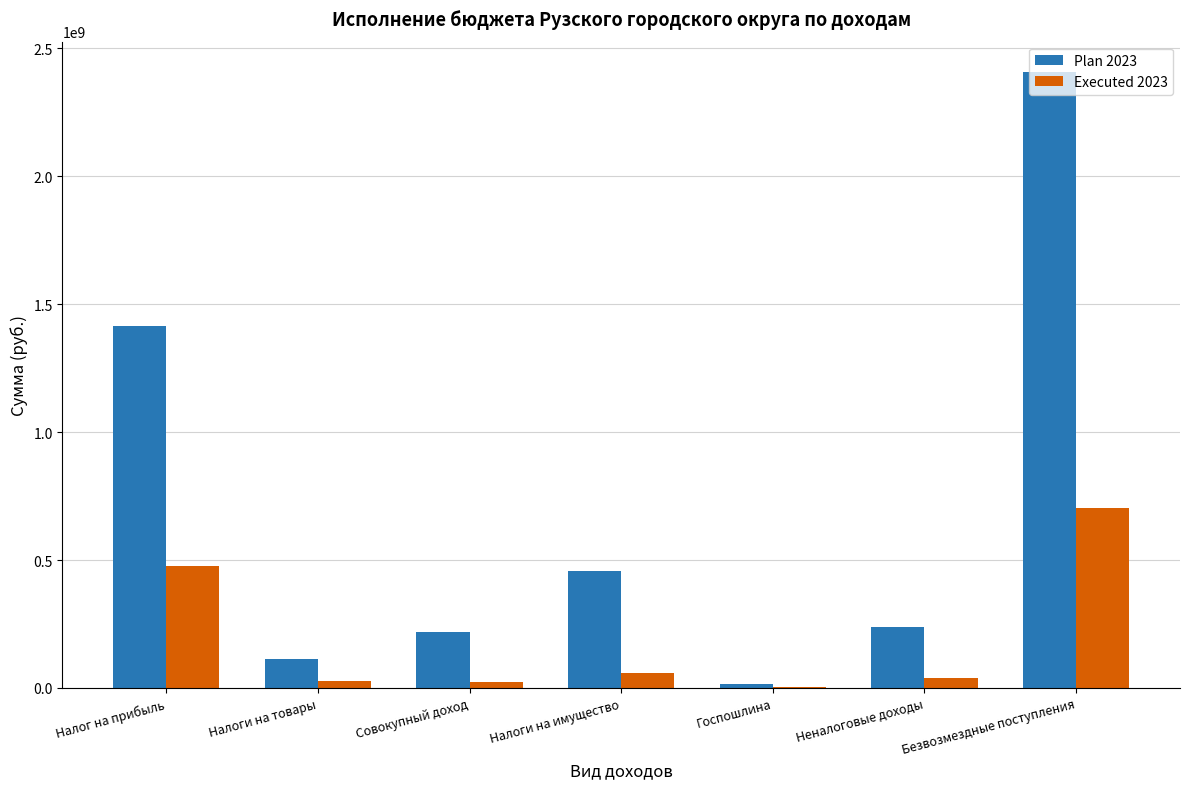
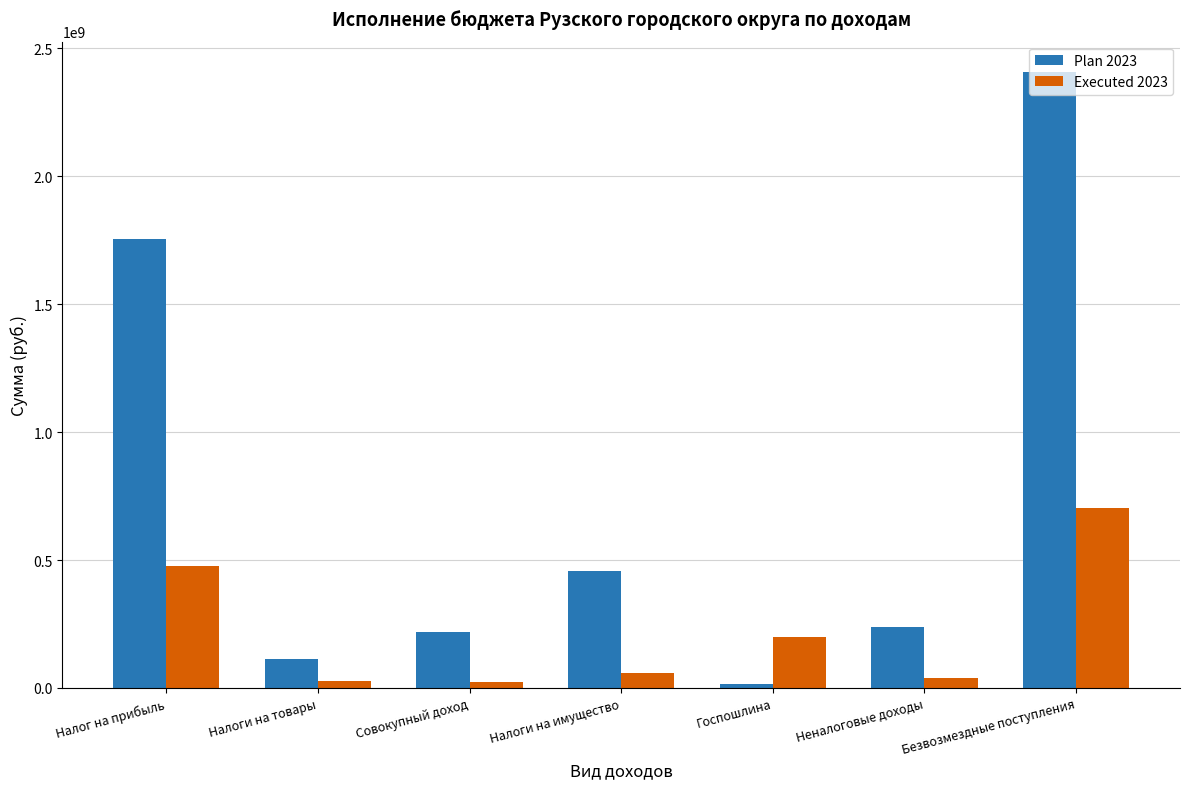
  {
    "Plan 2023": {
-     "Налог на прибыль": 1410000000,
+     "Налог на прибыль": 1750000000,
      "Налоги на товары": 110000000,
      "Совокупный доход": 220000000,
      "Налоги на имущество": 460000000,
      "Госпошлина": 10000000,
      "Неналоговые доходы": 240000000
    },
    "Executed 2023": {
      "Налог на прибыль": 480000000,
      "Налоги на товары": 30000000,
      "Совокупный доход": 20000000,
      "Налоги на имущество": 60000000,
-     "Госпошлина": 0,
+     "Госпошлина": 200000000,
      "Неналоговые доходы": 40000000,
      "Безвозмездные поступления": 700000000
    }
  }
